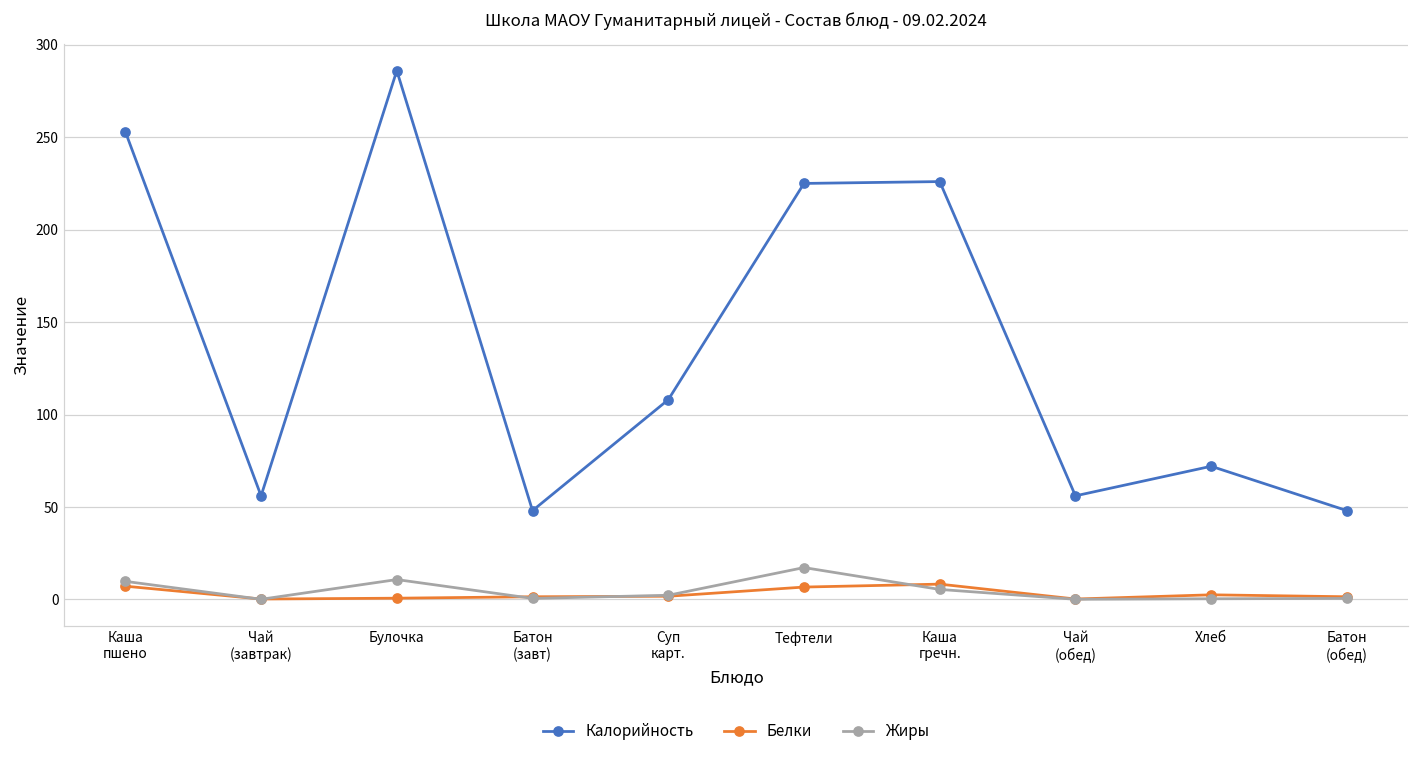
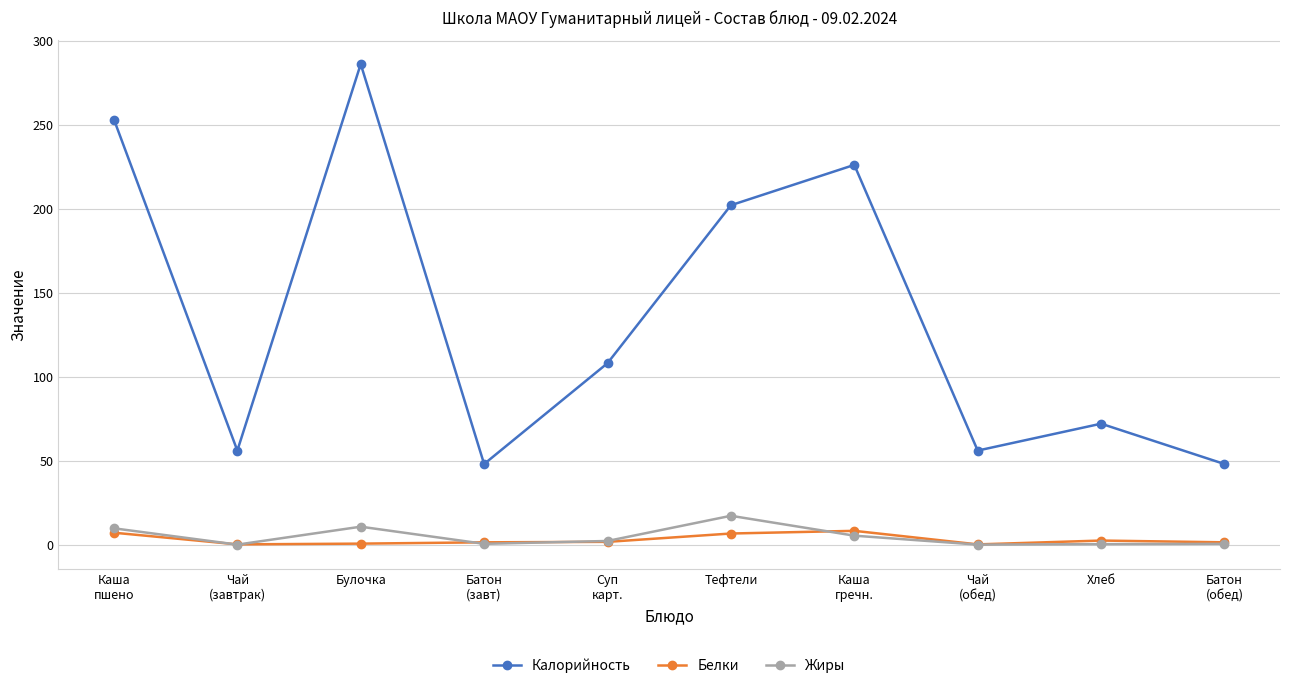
  {
    "Калорийность": {
      "Каша пшено": 253,
      "Чай (завтрак)": 56,
      "Булочка": 286,
      "Батон (завт)": 48,
      "Суп карт.": 108,
-     "Тефтели": 225,
+     "Тефтели": 202,
      "Каша гречн.": 226,
      "Чай (обед)": 56,
      "Хлеб": 72,
      "Батон (обед)": 48
    },
    "Белки": {
      "Каша пшено": 7,
      "Булочка": 1,
      "Тефтели": 7,
      "Каша гречн.": 8,
      "Хлеб": 2
    },
    "Жиры": {
      "Каша пшено": 10,
      "Булочка": 11,
      "Тефтели": 17,
      "Каша гречн.": 5,
      "Хлеб": 0
    }
  }
